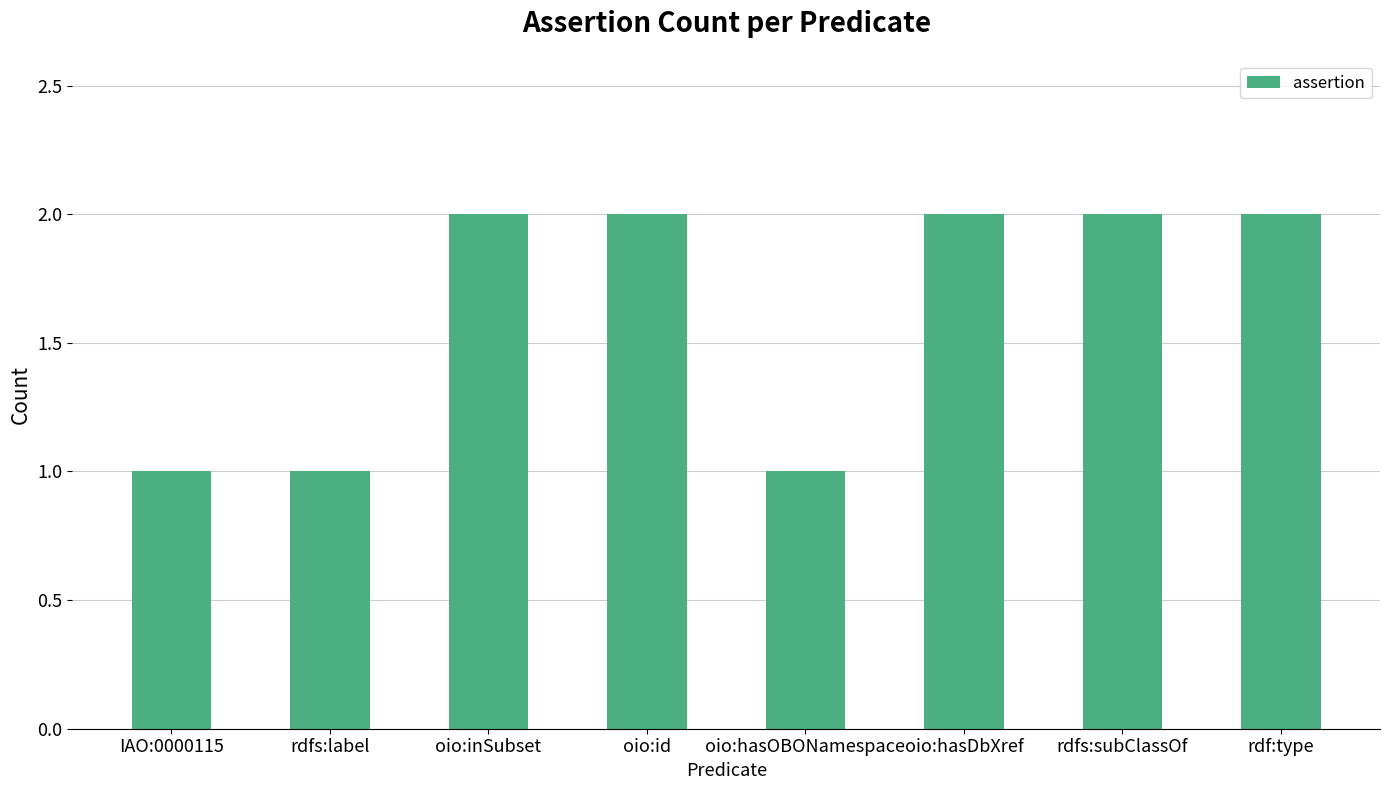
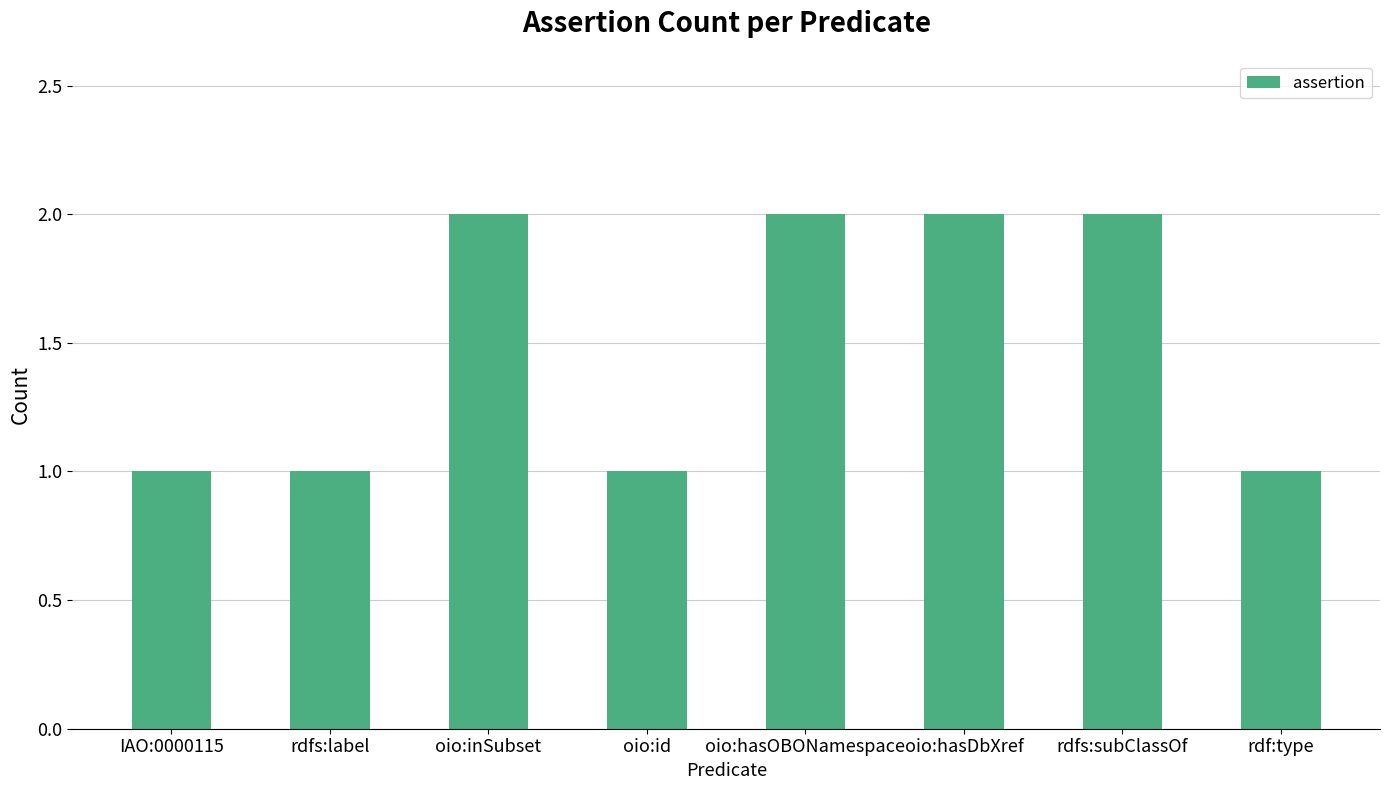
  {
    "IAO:0000115": 1,
    "rdfs:label": 1,
    "oio:inSubset": 2,
-   "oio:id": 2,
-   "oio:hasOBONamespace": 1,
+   "oio:id": 1,
+   "oio:hasOBONamespace": 2,
    "oio:hasDbXref": 2,
    "rdfs:subClassOf": 2,
-   "rdf:type": 2
+   "rdf:type": 1
  }
